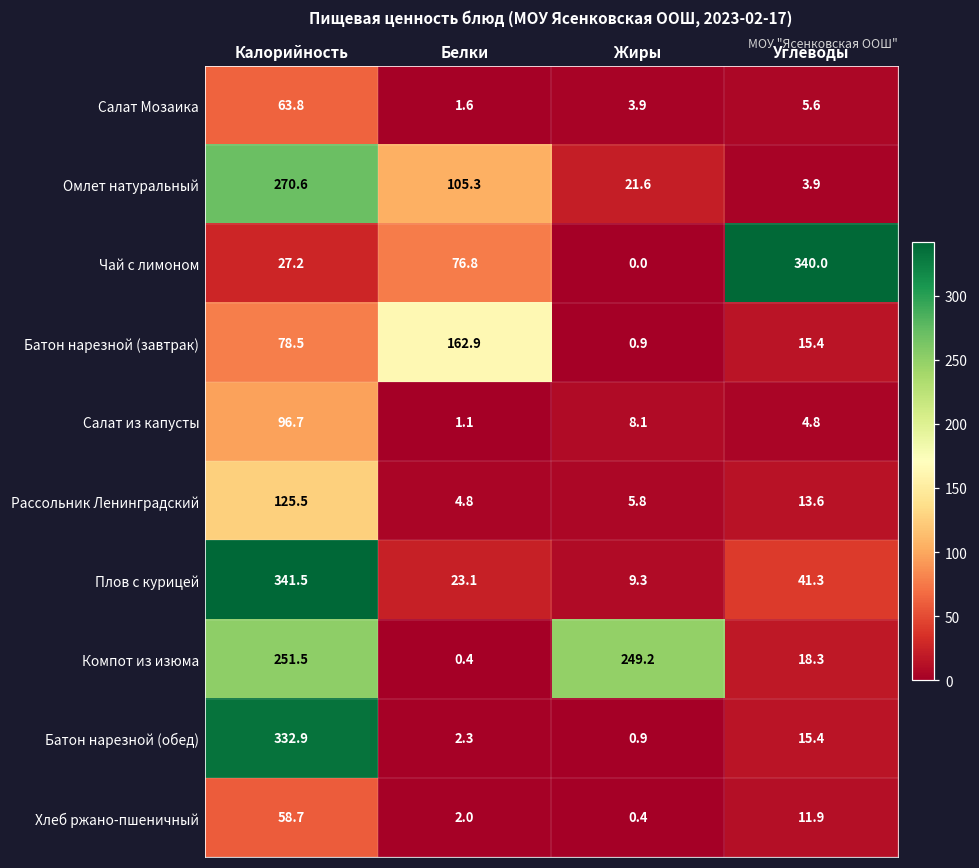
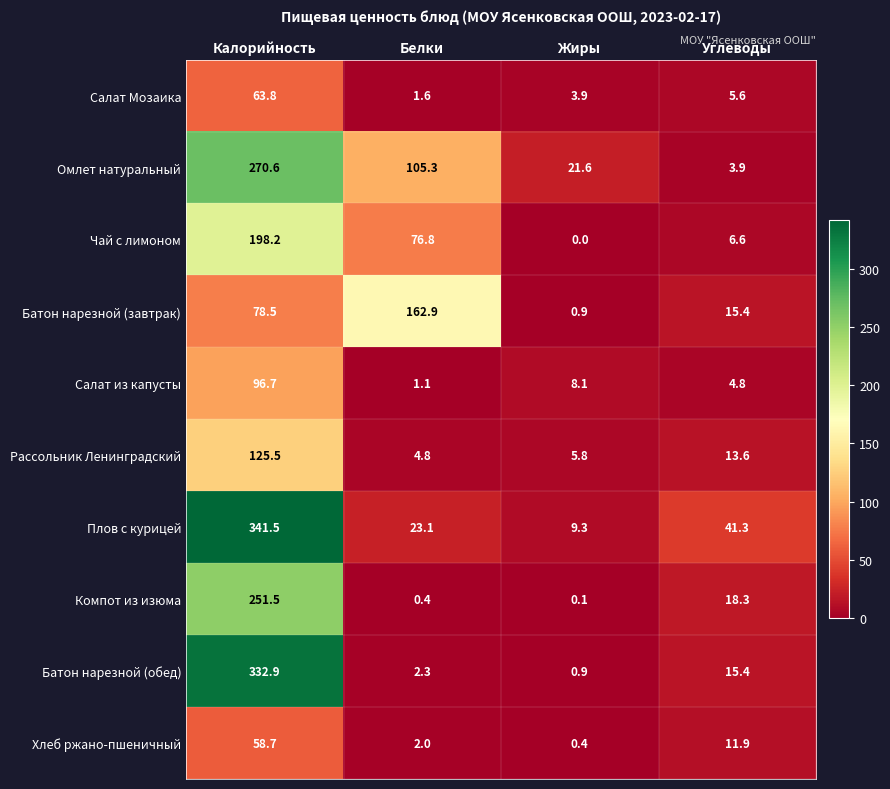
  {
    "Салат Мозаика": {
      "Калорийность": 63.8,
      "Белки": 1.6,
      "Жиры": 3.9,
      "Углеводы": 5.6
    },
    "Омлет натуральный": {
      "Калорийность": 270.6,
      "Белки": 105.3,
      "Жиры": 21.6,
      "Углеводы": 3.9
    },
    "Чай с лимоном": {
-     "Калорийность": 27.2,
+     "Калорийность": 198.2,
      "Белки": 76.8,
      "Жиры": 0.0,
-     "Углеводы": 340.0
+     "Углеводы": 6.6
    },
    "Батон нарезной (завтрак)": {
      "Калорийность": 78.5,
      "Белки": 162.9,
      "Жиры": 0.9,
      "Углеводы": 15.4
    },
    "Салат из капусты": {
      "Калорийность": 96.7,
      "Белки": 1.1,
      "Жиры": 8.1,
      "Углеводы": 4.8
    },
    "Рассольник Ленинградский": {
      "Калорийность": 125.5,
      "Белки": 4.8,
      "Жиры": 5.8,
      "Углеводы": 13.6
    },
    "Плов с курицей": {
      "Калорийность": 341.5,
      "Белки": 23.1,
      "Жиры": 9.3,
      "Углеводы": 41.3
    },
    "Компот из изюма": {
      "Калорийность": 251.5,
      "Белки": 0.4,
-     "Жиры": 249.2,
+     "Жиры": 0.1,
      "Углеводы": 18.3
    },
    "Батон нарезной (обед)": {
      "Калорийность": 332.9,
      "Белки": 2.3,
      "Жиры": 0.9,
      "Углеводы": 15.4
    },
    "Хлеб ржано-пшеничный": {
      "Калорийность": 58.7,
      "Белки": 2.0,
      "Жиры": 0.4,
      "Углеводы": 11.9
    }
  }
